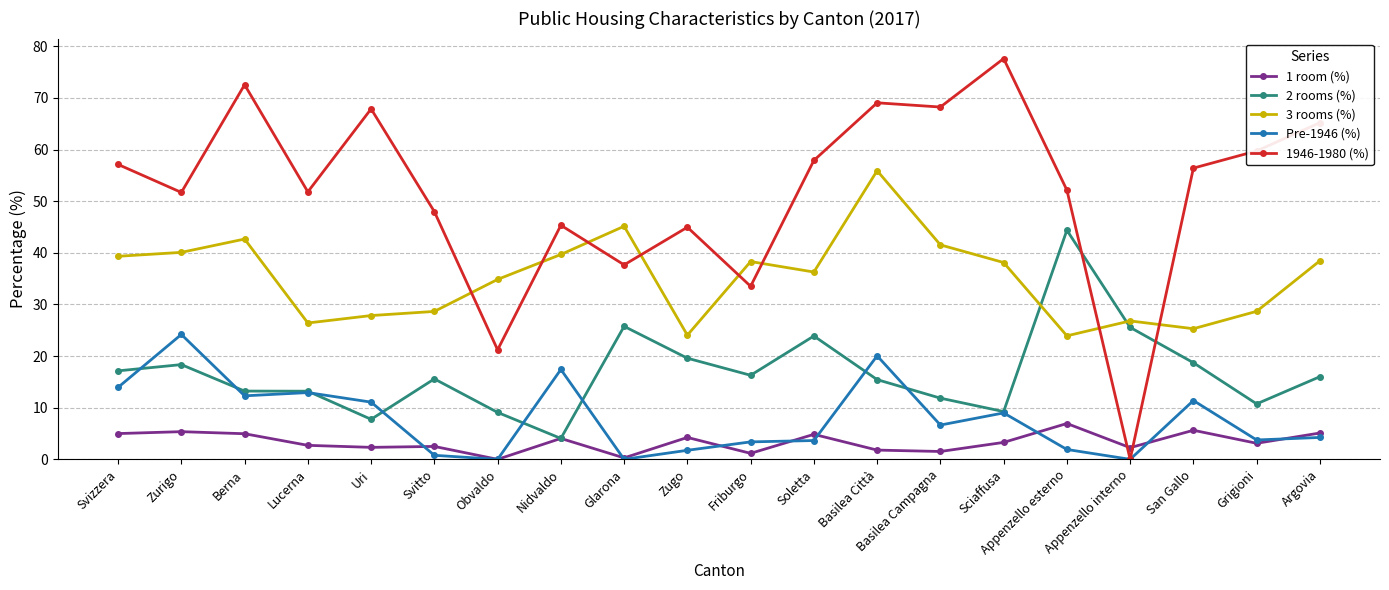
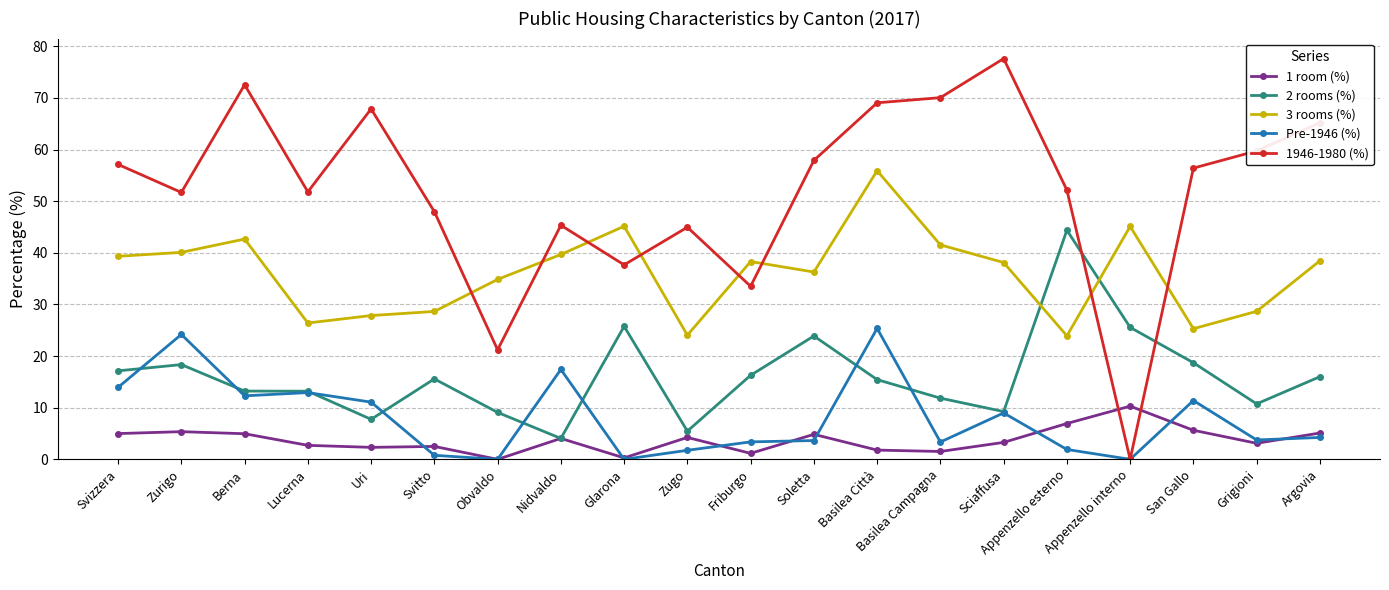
  {
    "1 room (%)": {
      "Svizzera": 5,
      "Zurigo": 5,
      "Berna": 5,
      "Lucerna": 3,
      "Uri": 2,
      "Svitto": 3,
      "Zugo": 4,
      "Friburgo": 1,
      "Soletta": 5,
      "Basilea Città": 2,
      "Basilea Campagna": 2,
      "Sciaffusa": 3,
      "Appenzello esterno": 7,
-     "Appenzello interno": 2,
+     "Appenzello interno": 10,
      "San Gallo": 6,
      "Grigioni": 3,
      "Argovia": 5
    },
    "2 rooms (%)": {
      "Svizzera": 17,
      "Zurigo": 18,
      "Berna": 13,
      "Uri": 8,
      "Svitto": 16,
      "Obvaldo": 9,
      "Glarona": 26,
-     "Zugo": 20,
+     "Zugo": 5,
      "Friburgo": 16,
      "Soletta": 24,
      "Basilea Città": 15,
      "Basilea Campagna": 12,
      "Appenzello esterno": 44,
      "Appenzello interno": 26,
      "San Gallo": 19,
      "Grigioni": 11,
      "Argovia": 16
    },
    "3 rooms (%)": {
      "Svizzera": 39,
      "Zurigo": 40,
      "Berna": 43,
      "Lucerna": 26,
      "Uri": 28,
      "Svitto": 29,
      "Obvaldo": 35,
      "Nidvaldo": 40,
      "Glarona": 45,
      "Zugo": 24,
      "Friburgo": 38,
      "Soletta": 36,
      "Basilea Città": 56,
      "Basilea Campagna": 42,
      "Sciaffusa": 38,
      "Appenzello esterno": 24,
-     "Appenzello interno": 27,
+     "Appenzello interno": 45,
      "San Gallo": 25,
      "Grigioni": 29,
      "Argovia": 38
    },
    "Pre-1946 (%)": {
      "Svizzera": 14,
      "Zurigo": 24,
      "Berna": 12,
      "Uri": 11,
      "Svitto": 1,
      "Nidvaldo": 17,
      "Zugo": 2,
      "Friburgo": 3,
      "Soletta": 4,
-     "Basilea Città": 20,
-     "Basilea Campagna": 7,
+     "Basilea Città": 25,
+     "Basilea Campagna": 3,
      "Appenzello esterno": 2,
      "San Gallo": 11,
      "Grigioni": 4,
      "Argovia": 4
    },
    "1946-1980 (%)": {
      "Svizzera": 57,
      "Zurigo": 52,
      "Berna": 73,
      "Lucerna": 52,
      "Uri": 68,
      "Svitto": 48,
      "Obvaldo": 21,
      "Nidvaldo": 45,
      "Glarona": 38,
      "Zugo": 45,
      "Friburgo": 34,
      "Soletta": 58,
      "Basilea Città": 69,
-     "Basilea Campagna": 68,
+     "Basilea Campagna": 70,
      "Sciaffusa": 78,
      "Appenzello esterno": 52,
      "San Gallo": 56
    }
  }
